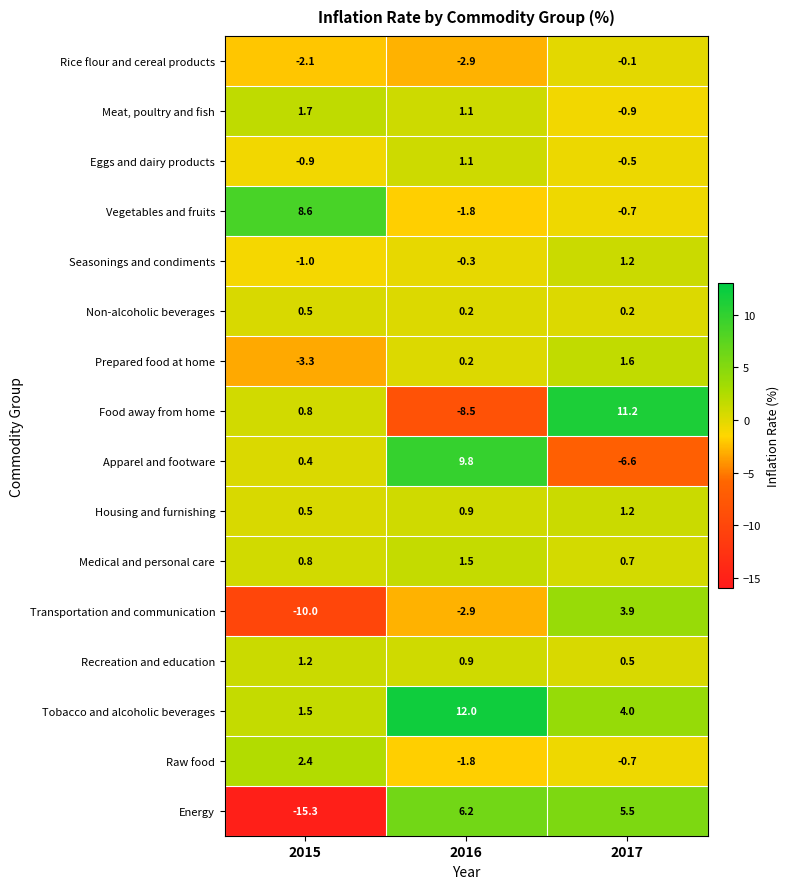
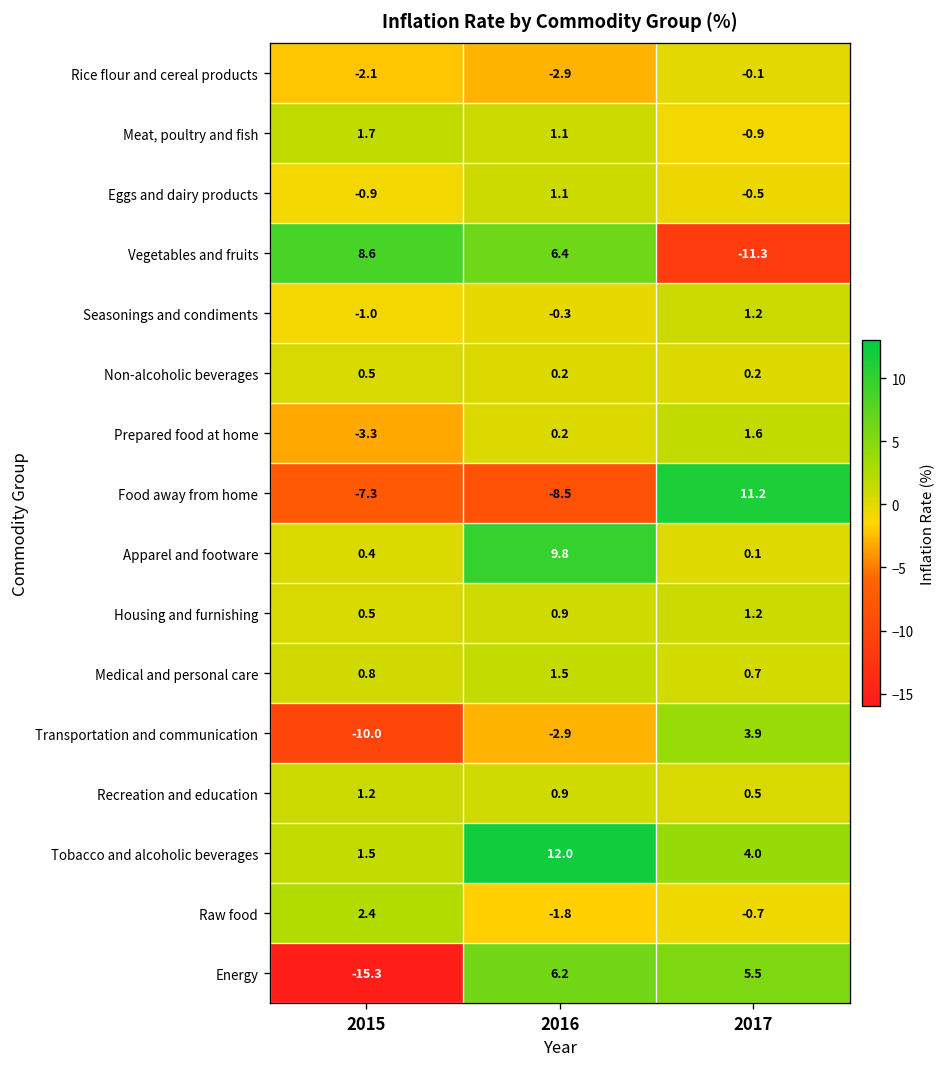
  {
    "Rice flour and cereal products": {
      "2015": -2.1,
      "2016": -2.9,
      "2017": -0.1
    },
    "Meat, poultry and fish": {
      "2015": 1.7,
      "2016": 1.1,
      "2017": -0.9
    },
    "Eggs and dairy products": {
      "2015": -0.9,
      "2016": 1.1,
      "2017": -0.5
    },
    "Vegetables and fruits": {
      "2015": 8.6,
-     "2016": -1.8,
-     "2017": -0.7
+     "2016": 6.4,
+     "2017": -11.3
    },
    "Seasonings and condiments": {
      "2015": -1.0,
      "2016": -0.3,
      "2017": 1.2
    },
    "Non-alcoholic beverages": {
      "2015": 0.5,
      "2016": 0.2,
      "2017": 0.2
    },
    "Prepared food at home": {
      "2015": -3.3,
      "2016": 0.2,
      "2017": 1.6
    },
    "Food away from home": {
-     "2015": 0.8,
+     "2015": -7.3,
      "2016": -8.5,
      "2017": 11.2
    },
    "Apparel and footware": {
      "2015": 0.4,
      "2016": 9.8,
-     "2017": -6.6
+     "2017": 0.1
    },
    "Housing and furnishing": {
      "2015": 0.5,
      "2016": 0.9,
      "2017": 1.2
    },
    "Medical and personal care": {
      "2015": 0.8,
      "2016": 1.5,
      "2017": 0.7
    },
    "Transportation and communication": {
      "2015": -10.0,
      "2016": -2.9,
      "2017": 3.9
    },
    "Recreation and education": {
      "2015": 1.2,
      "2016": 0.9,
      "2017": 0.5
    },
    "Tobacco and alcoholic beverages": {
      "2015": 1.5,
      "2016": 12.0,
      "2017": 4.0
    },
    "Raw food": {
      "2015": 2.4,
      "2016": -1.8,
      "2017": -0.7
    },
    "Energy": {
      "2015": -15.3,
      "2016": 6.2,
      "2017": 5.5
    }
  }
